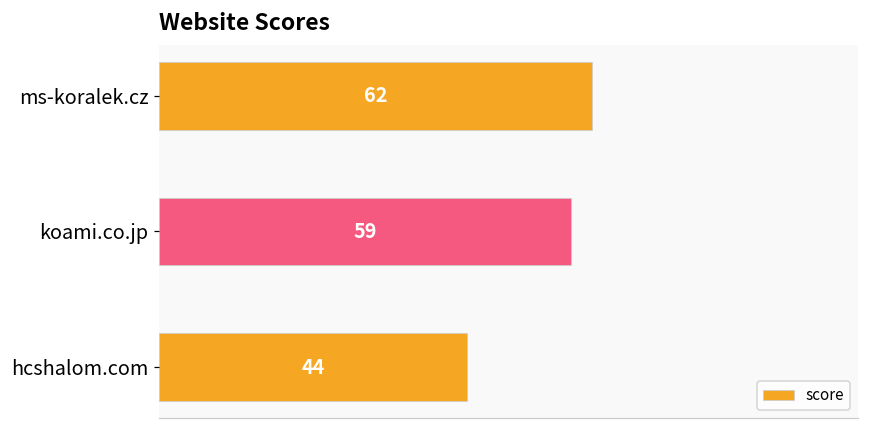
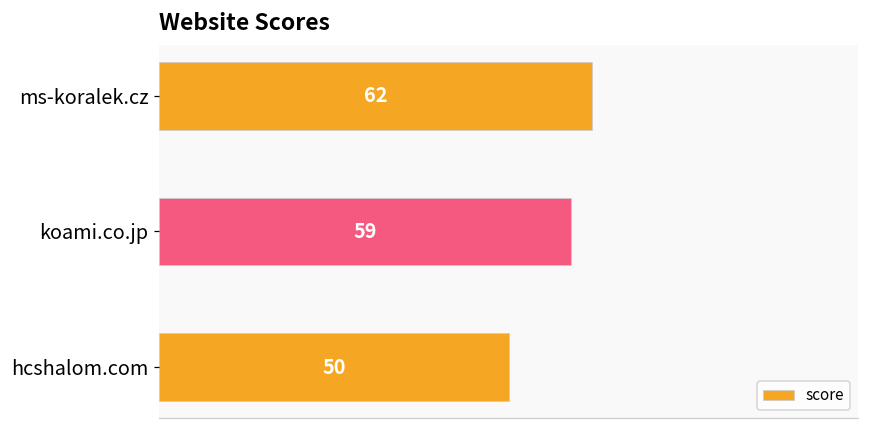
  {
    "ms-koralek.cz": 62,
    "koami.co.jp": 59,
-   "hcshalom.com": 44
+   "hcshalom.com": 50
  }
